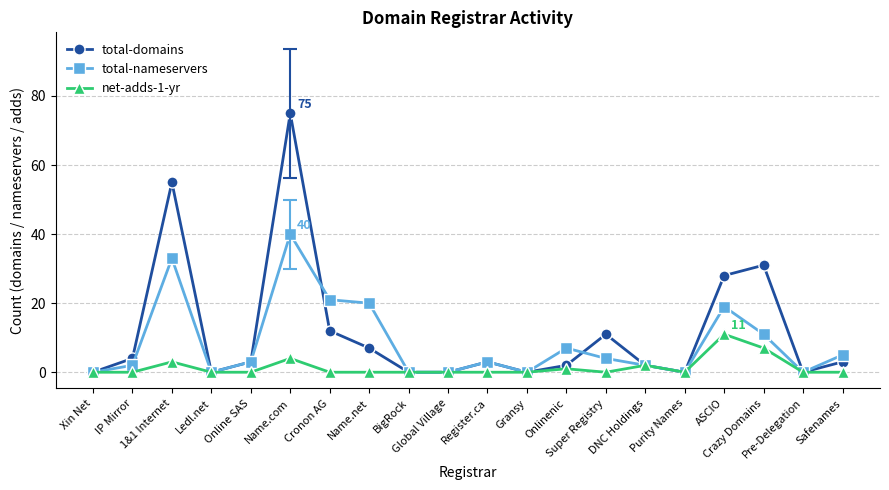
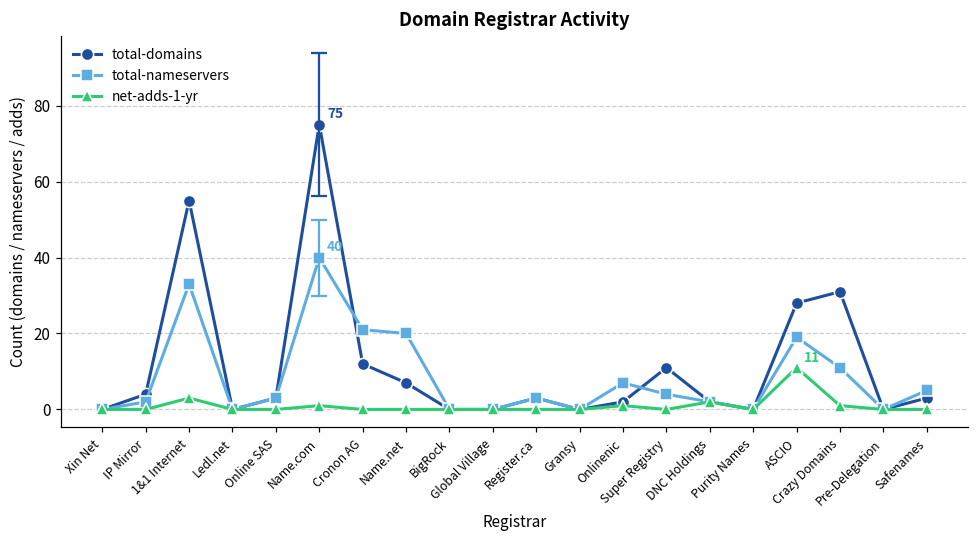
  {
    "total-nameservers": {
      "Name.com": 40
    },
    "net-adds-1-yr": {
      "IP Mirror": 0,
      "1&1 Internet": 3,
      "Online SAS": 0,
-     "Name.com": 4,
+     "Name.com": 1,
      "Cronon AG": 0,
      "Name.net": 0,
      "Register.ca": 0,
      "Onlinenic": 1,
      "Super Registry": 0,
-     "Crazy Domains": 7,
+     "Crazy Domains": 1,
      "Safenames": 0
    }
  }
